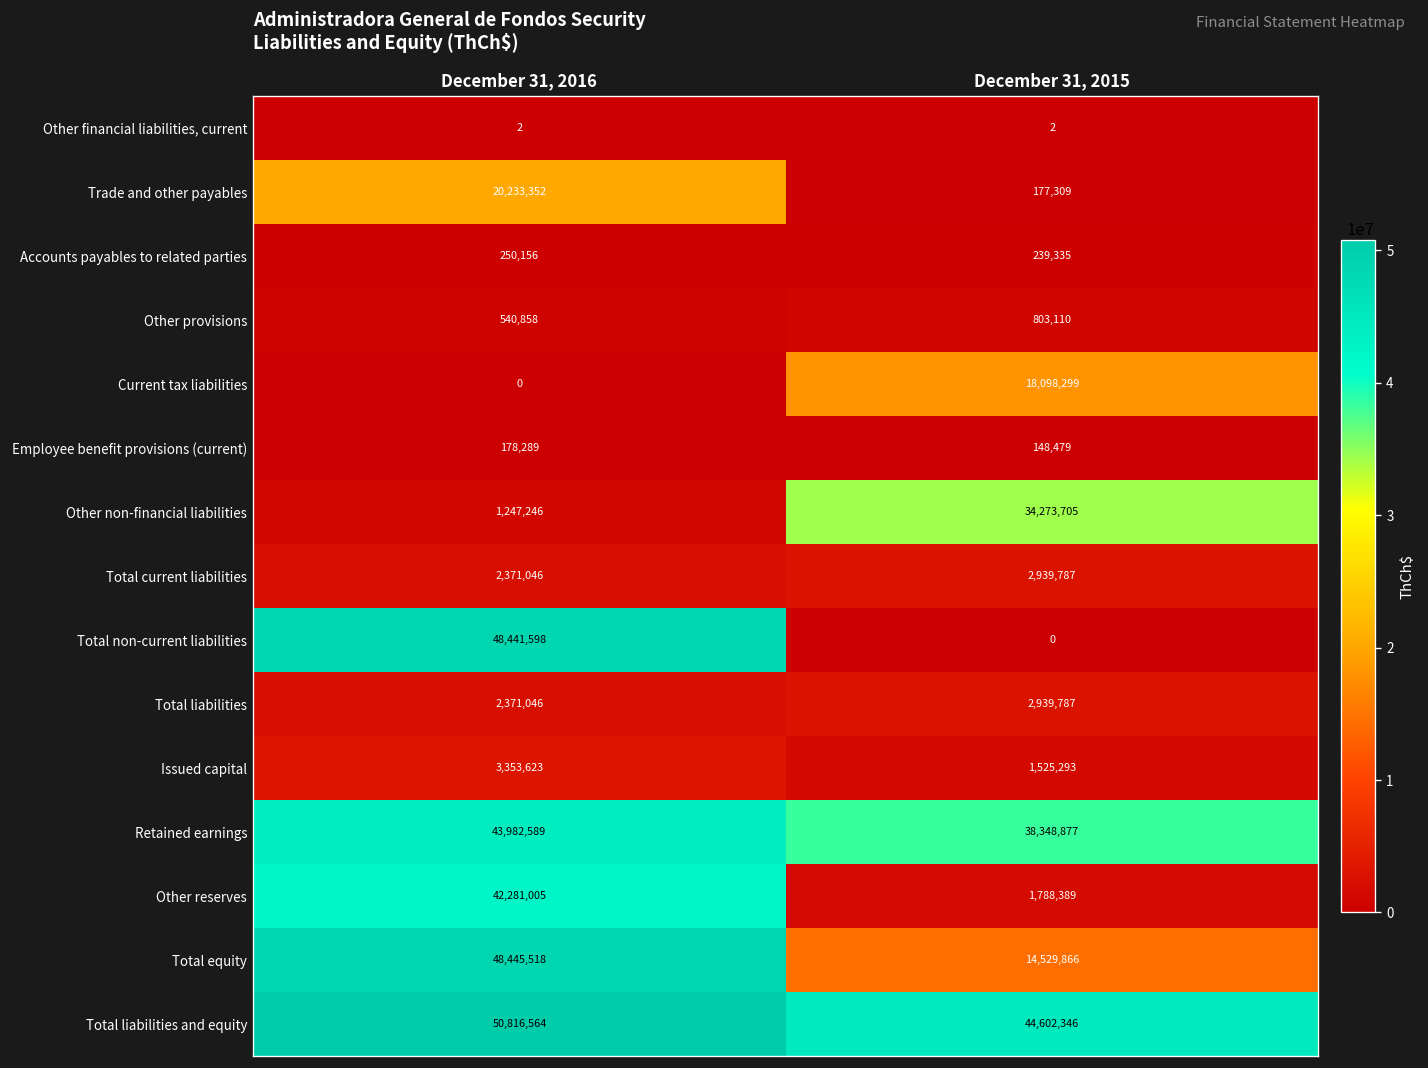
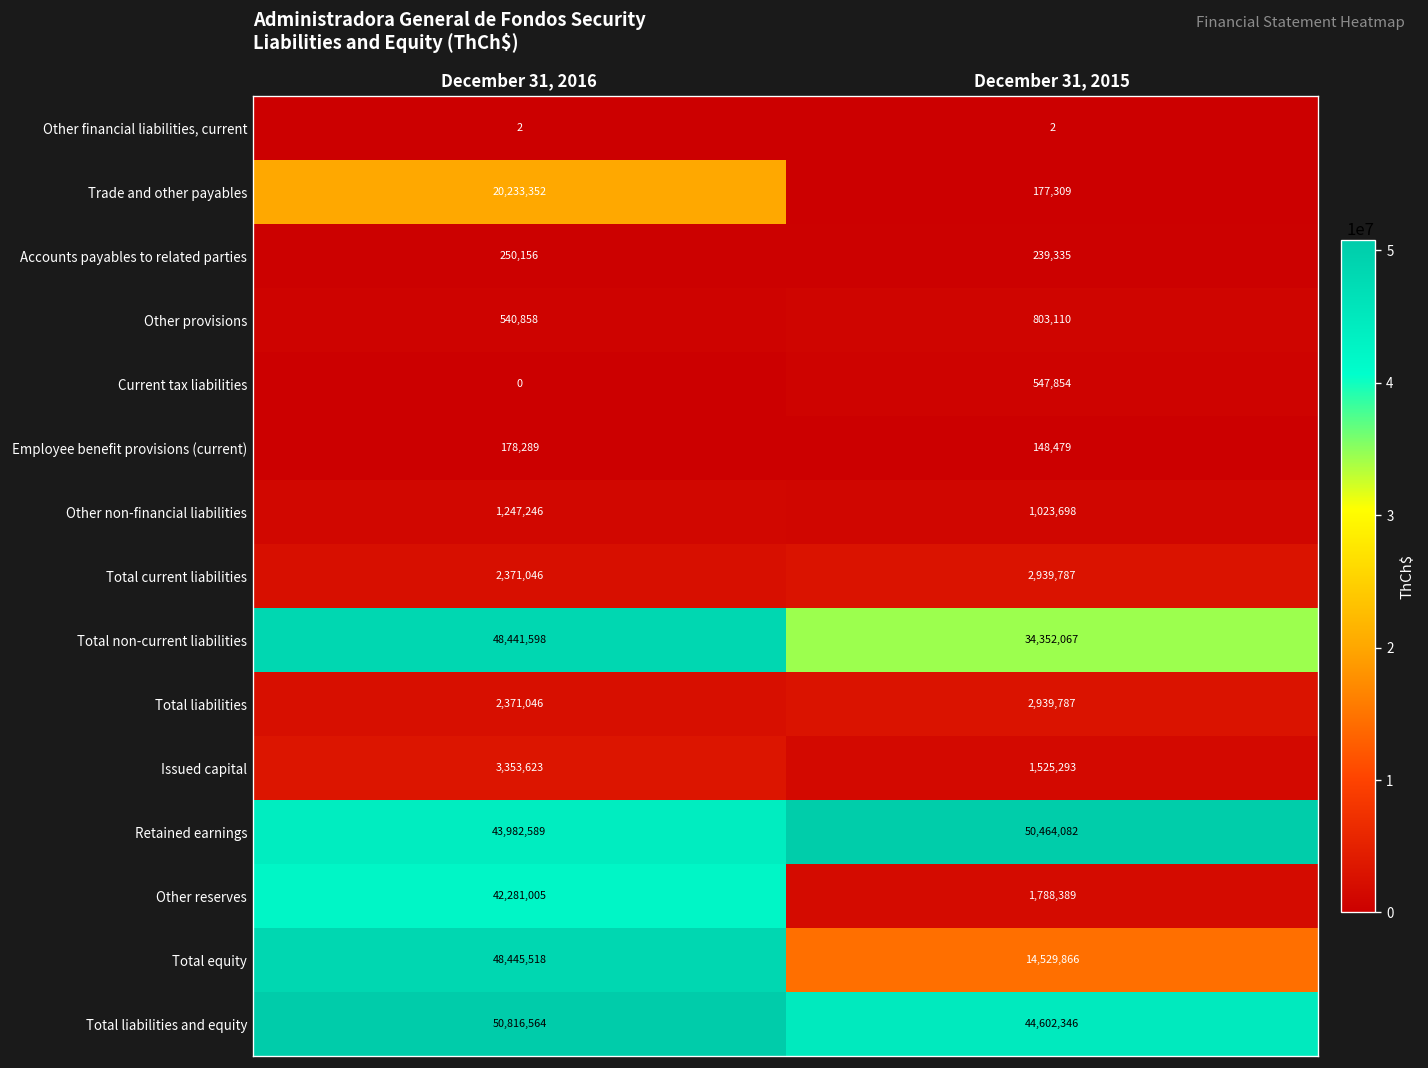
  {
    "Other financial liabilities, current": {
      "December 31, 2016": "2",
      "December 31, 2015": "2"
    },
    "Trade and other payables": {
      "December 31, 2016": "20,233,352",
      "December 31, 2015": "177,309"
    },
    "Accounts payables to related parties": {
      "December 31, 2016": "250,156",
      "December 31, 2015": "239,335"
    },
    "Other provisions": {
      "December 31, 2016": "540,858",
      "December 31, 2015": "803,110"
    },
    "Current tax liabilities": {
      "December 31, 2016": "0",
-     "December 31, 2015": "18,098,299"
+     "December 31, 2015": "547,854"
    },
    "Employee benefit provisions (current)": {
      "December 31, 2016": "178,289",
      "December 31, 2015": "148,479"
    },
    "Other non-financial liabilities": {
      "December 31, 2016": "1,247,246",
-     "December 31, 2015": "34,273,705"
+     "December 31, 2015": "1,023,698"
    },
    "Total current liabilities": {
      "December 31, 2016": "2,371,046",
      "December 31, 2015": "2,939,787"
    },
    "Total non-current liabilities": {
      "December 31, 2016": "48,441,598",
-     "December 31, 2015": "0"
+     "December 31, 2015": "34,352,067"
    },
    "Total liabilities": {
      "December 31, 2016": "2,371,046",
      "December 31, 2015": "2,939,787"
    },
    "Issued capital": {
      "December 31, 2016": "3,353,623",
      "December 31, 2015": "1,525,293"
    },
    "Retained earnings": {
      "December 31, 2016": "43,982,589",
-     "December 31, 2015": "38,348,877"
+     "December 31, 2015": "50,464,082"
    },
    "Other reserves": {
      "December 31, 2016": "42,281,005",
      "December 31, 2015": "1,788,389"
    },
    "Total equity": {
      "December 31, 2016": "48,445,518",
      "December 31, 2015": "14,529,866"
    },
    "Total liabilities and equity": {
      "December 31, 2016": "50,816,564",
      "December 31, 2015": "44,602,346"
    }
  }
